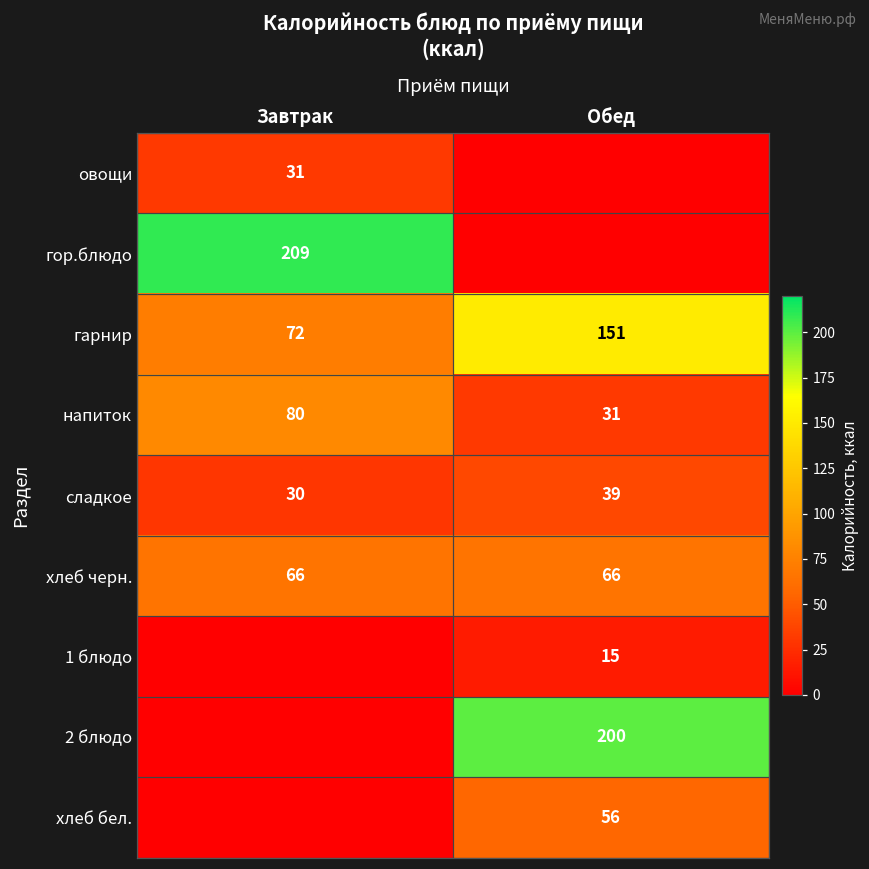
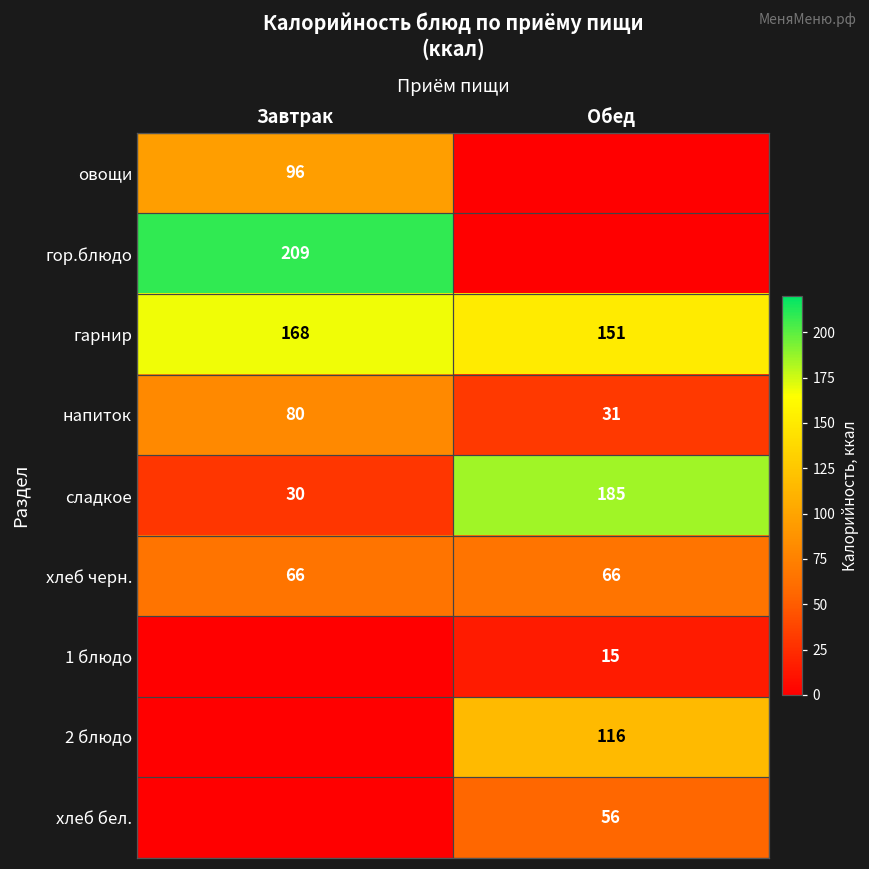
  {
    "овощи": {
-     "Завтрак": 31
+     "Завтрак": 96
    },
    "гор.блюдо": {
      "Завтрак": 209
    },
    "гарнир": {
-     "Завтрак": 72,
+     "Завтрак": 168,
      "Обед": 151
    },
    "напиток": {
      "Завтрак": 80,
      "Обед": 31
    },
    "сладкое": {
      "Завтрак": 30,
-     "Обед": 39
+     "Обед": 185
    },
    "хлеб черн.": {
      "Завтрак": 66,
      "Обед": 66
    },
    "1 блюдо": {
      "Обед": 15
    },
    "2 блюдо": {
-     "Обед": 200
+     "Обед": 116
    },
    "хлеб бел.": {
      "Обед": 56
    }
  }
